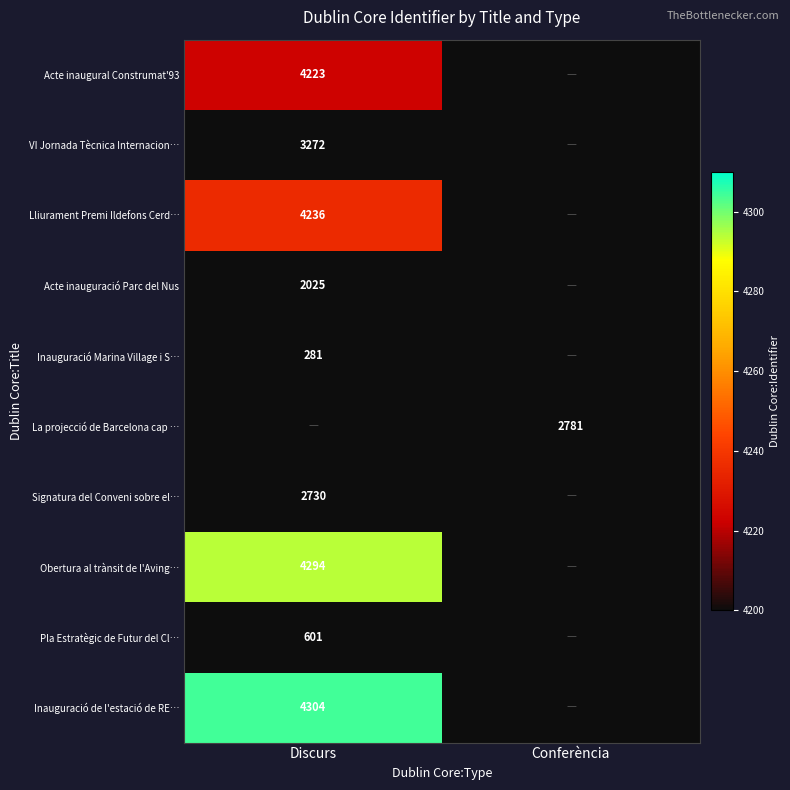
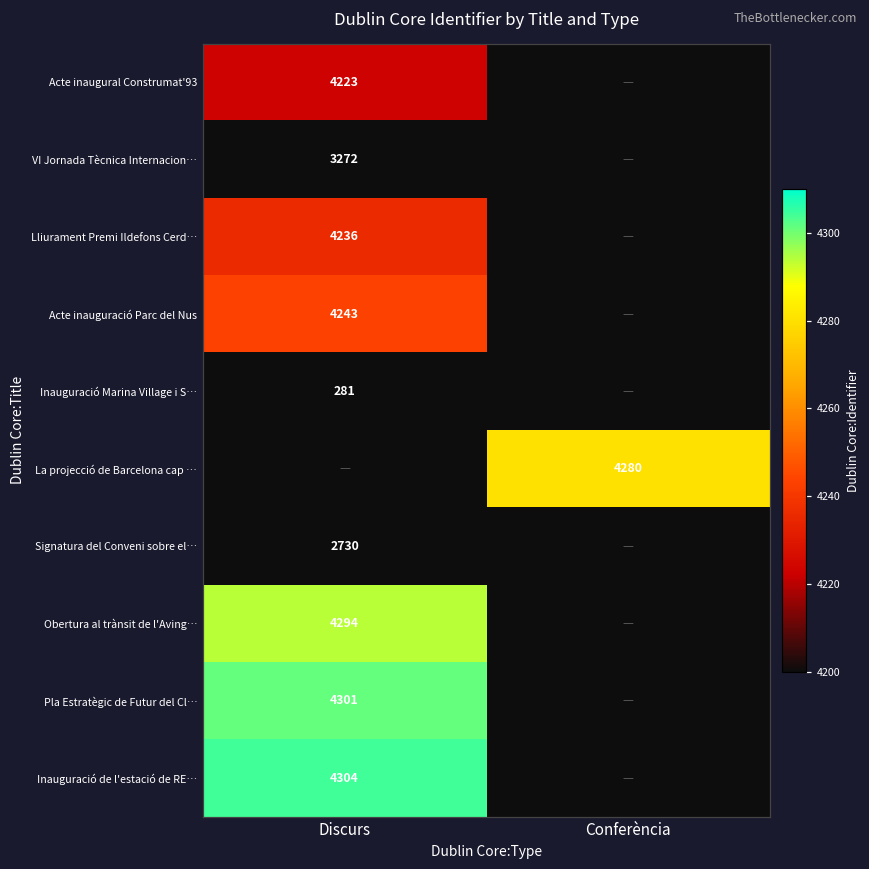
  {
    "Acte inaugural Construmat'93": {
      "Discurs": 4223
    },
    "VI Jornada Tècnica Internacion…": {
      "Discurs": 3272
    },
    "Lliurament Premi Ildefons Cerd…": {
      "Discurs": 4236
    },
    "Acte inauguració Parc del Nus": {
-     "Discurs": 2025
+     "Discurs": 4243
    },
    "Inauguració Marina Village i S…": {
      "Discurs": 281
    },
    "La projecció de Barcelona cap …": {
-     "Conferència": 2781
+     "Conferència": 4280
    },
    "Signatura del Conveni sobre el…": {
      "Discurs": 2730
    },
    "Obertura al trànsit de l'Aving…": {
      "Discurs": 4294
    },
    "Pla Estratègic de Futur del Cl…": {
-     "Discurs": 601
+     "Discurs": 4301
    },
    "Inauguració de l'estació de RE…": {
      "Discurs": 4304
    }
  }
